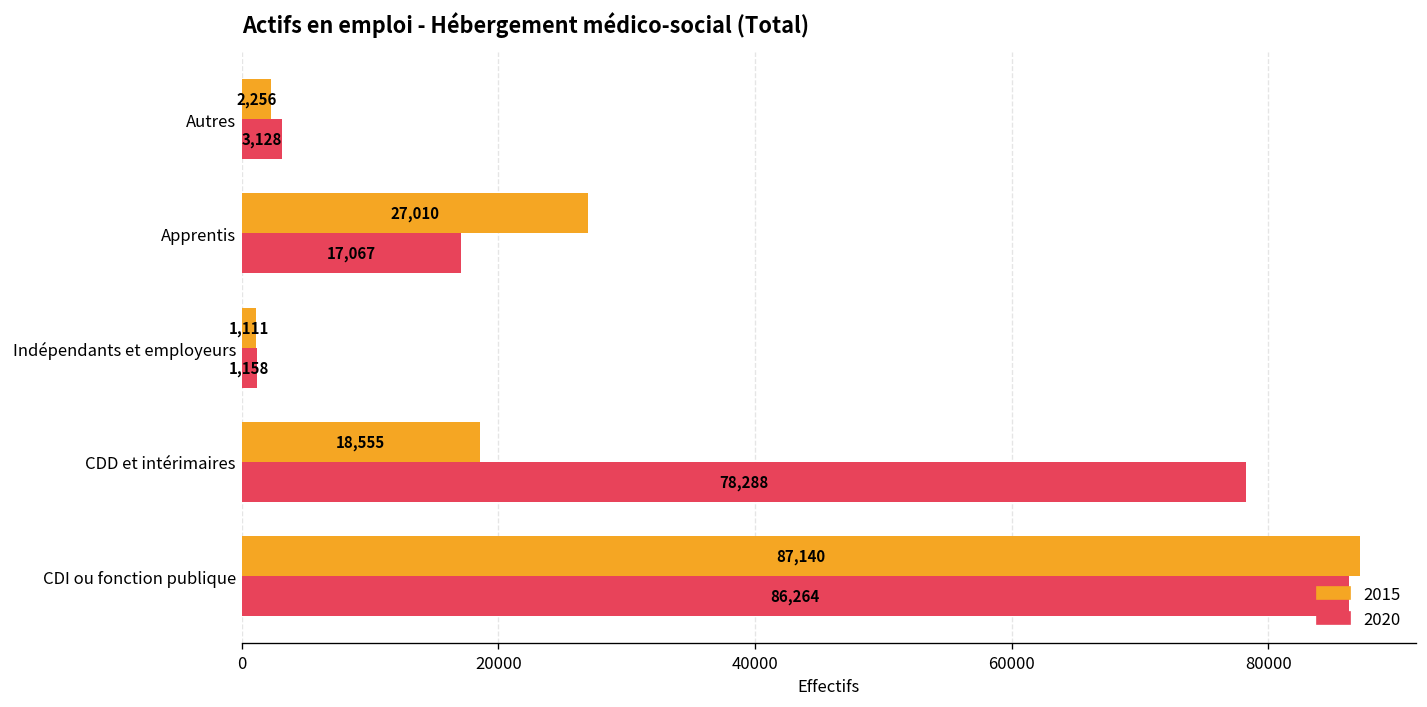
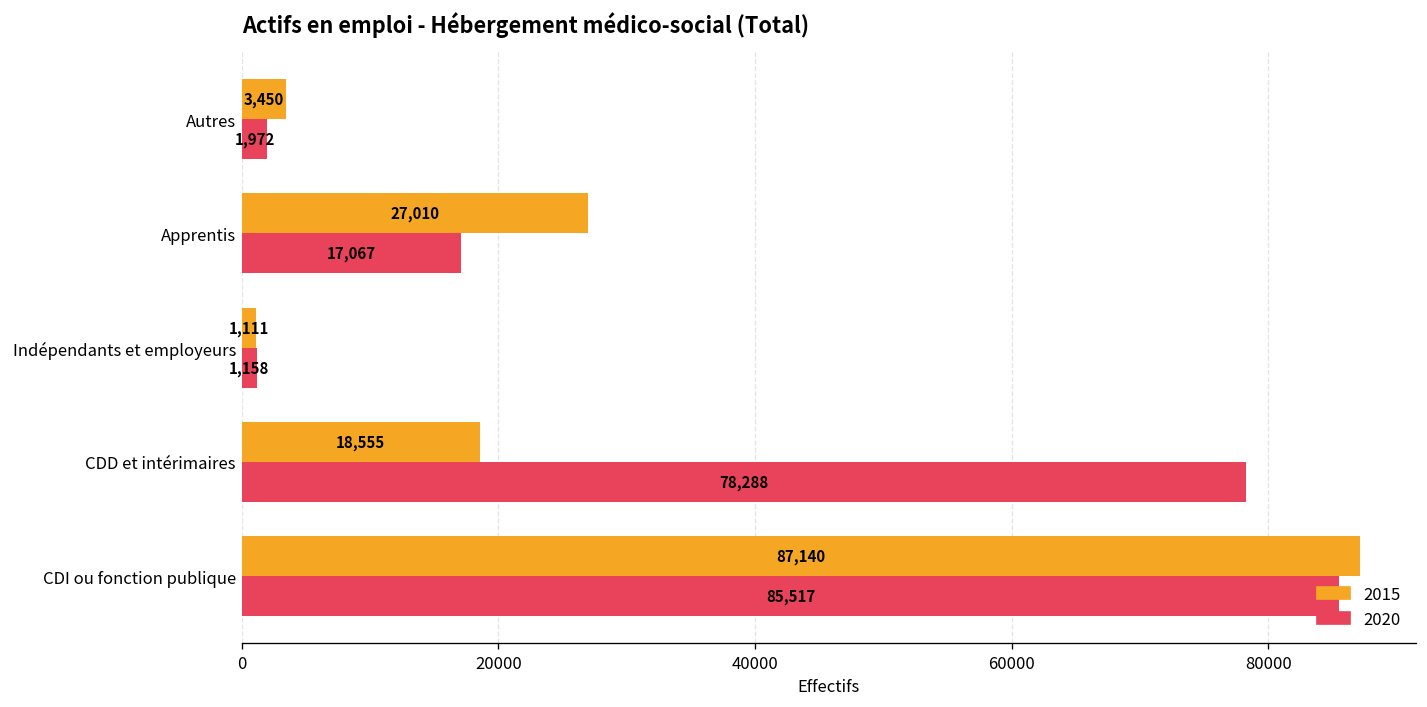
  {
    "2015": {
-     "Autres": "2,256",
+     "Autres": "3,450",
      "Apprentis": "27,010",
      "Indépendants et employeurs": "1,111",
      "CDD et intérimaires": "18,555",
      "CDI ou fonction publique": "87,140"
    },
    "2020": {
-     "Autres": "3,128",
+     "Autres": "1,972",
      "Apprentis": "17,067",
      "Indépendants et employeurs": "1,158",
      "CDD et intérimaires": "78,288",
-     "CDI ou fonction publique": "86,264"
+     "CDI ou fonction publique": "85,517"
    }
  }
